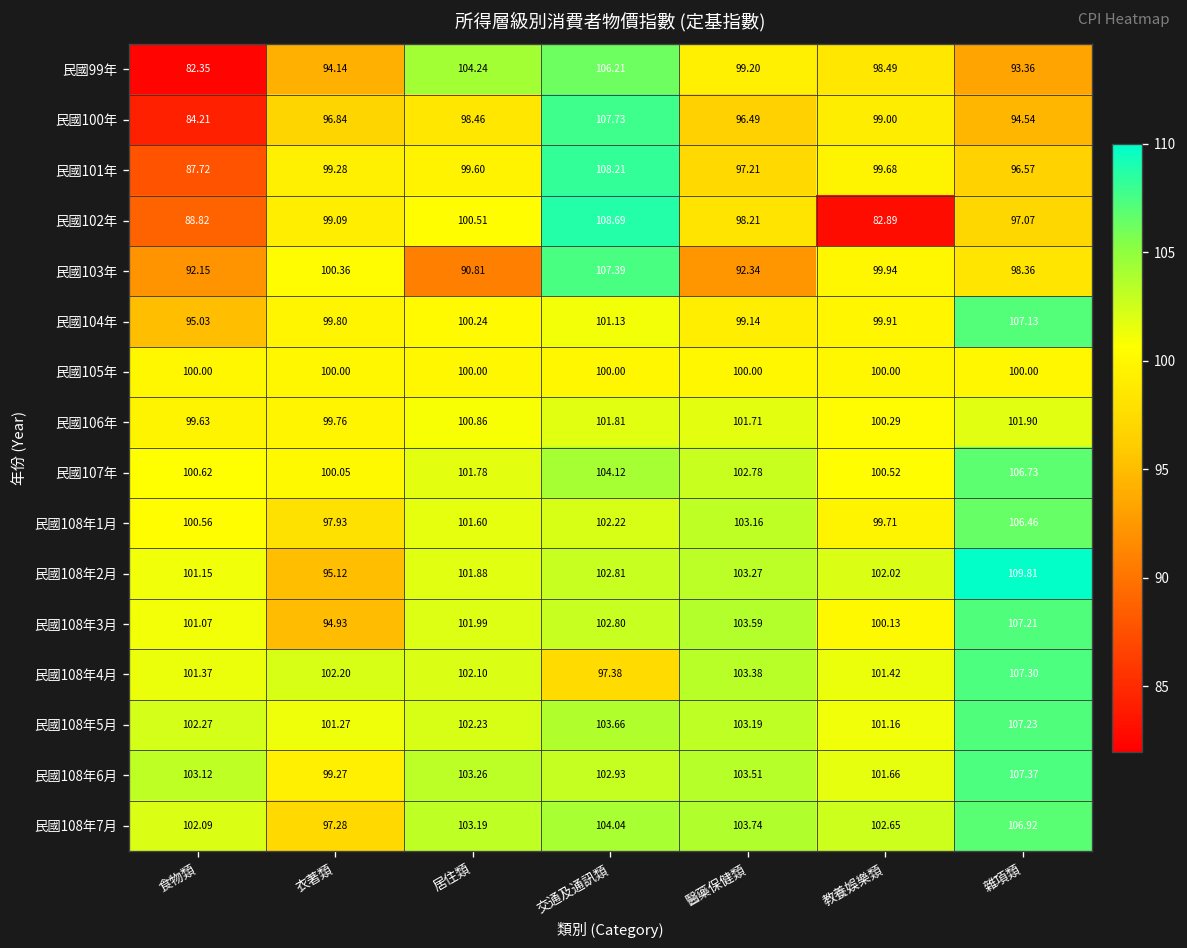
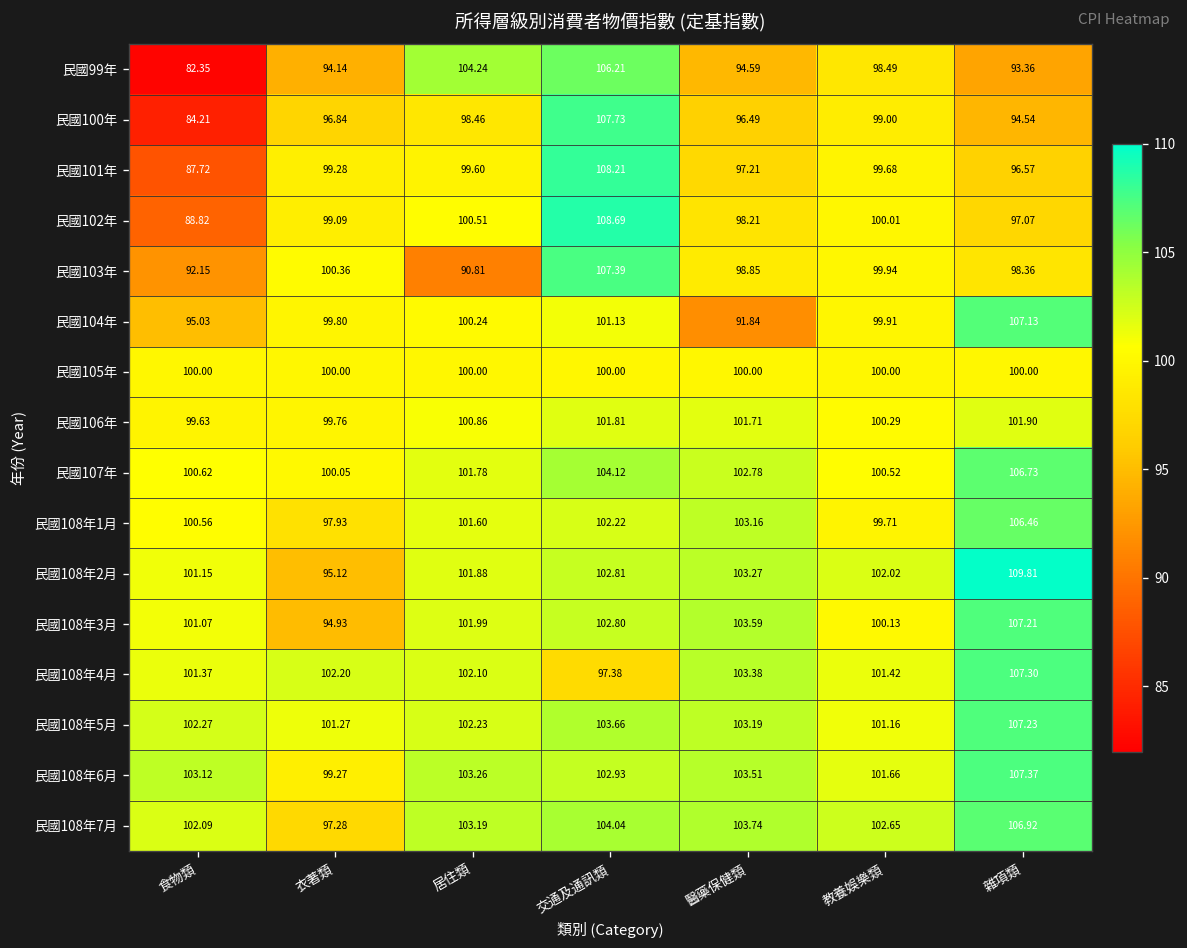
  {
    "民國99年": {
      "食物類": 82.35,
      "衣著類": 94.14,
      "居住類": 104.24,
      "交通及通訊類": 106.21,
-     "醫藥保健類": 99.20,
+     "醫藥保健類": 94.59,
      "教養娛樂類": 98.49,
      "雜項類": 93.36
    },
    "民國100年": {
      "食物類": 84.21,
      "衣著類": 96.84,
      "居住類": 98.46,
      "交通及通訊類": 107.73,
      "醫藥保健類": 96.49,
      "教養娛樂類": 99.00,
      "雜項類": 94.54
    },
    "民國101年": {
      "食物類": 87.72,
      "衣著類": 99.28,
      "居住類": 99.60,
      "交通及通訊類": 108.21,
      "醫藥保健類": 97.21,
      "教養娛樂類": 99.68,
      "雜項類": 96.57
    },
    "民國102年": {
      "食物類": 88.82,
      "衣著類": 99.09,
      "居住類": 100.51,
      "交通及通訊類": 108.69,
      "醫藥保健類": 98.21,
-     "教養娛樂類": 82.89,
+     "教養娛樂類": 100.01,
      "雜項類": 97.07
    },
    "民國103年": {
      "食物類": 92.15,
      "衣著類": 100.36,
      "居住類": 90.81,
      "交通及通訊類": 107.39,
-     "醫藥保健類": 92.34,
+     "醫藥保健類": 98.85,
      "教養娛樂類": 99.94,
      "雜項類": 98.36
    },
    "民國104年": {
      "食物類": 95.03,
      "衣著類": 99.80,
      "居住類": 100.24,
      "交通及通訊類": 101.13,
-     "醫藥保健類": 99.14,
+     "醫藥保健類": 91.84,
      "教養娛樂類": 99.91,
      "雜項類": 107.13
    },
    "民國105年": {
      "食物類": 100.00,
      "衣著類": 100.00,
      "居住類": 100.00,
      "交通及通訊類": 100.00,
      "醫藥保健類": 100.00,
      "教養娛樂類": 100.00,
      "雜項類": 100.00
    },
    "民國106年": {
      "食物類": 99.63,
      "衣著類": 99.76,
      "居住類": 100.86,
      "交通及通訊類": 101.81,
      "醫藥保健類": 101.71,
      "教養娛樂類": 100.29,
      "雜項類": 101.90
    },
    "民國107年": {
      "食物類": 100.62,
      "衣著類": 100.05,
      "居住類": 101.78,
      "交通及通訊類": 104.12,
      "醫藥保健類": 102.78,
      "教養娛樂類": 100.52,
      "雜項類": 106.73
    },
    "民國108年1月": {
      "食物類": 100.56,
      "衣著類": 97.93,
      "居住類": 101.60,
      "交通及通訊類": 102.22,
      "醫藥保健類": 103.16,
      "教養娛樂類": 99.71,
      "雜項類": 106.46
    },
    "民國108年2月": {
      "食物類": 101.15,
      "衣著類": 95.12,
      "居住類": 101.88,
      "交通及通訊類": 102.81,
      "醫藥保健類": 103.27,
      "教養娛樂類": 102.02,
      "雜項類": 109.81
    },
    "民國108年3月": {
      "食物類": 101.07,
      "衣著類": 94.93,
      "居住類": 101.99,
      "交通及通訊類": 102.80,
      "醫藥保健類": 103.59,
      "教養娛樂類": 100.13,
      "雜項類": 107.21
    },
    "民國108年4月": {
      "食物類": 101.37,
      "衣著類": 102.20,
      "居住類": 102.10,
      "交通及通訊類": 97.38,
      "醫藥保健類": 103.38,
      "教養娛樂類": 101.42,
      "雜項類": 107.30
    },
    "民國108年5月": {
      "食物類": 102.27,
      "衣著類": 101.27,
      "居住類": 102.23,
      "交通及通訊類": 103.66,
      "醫藥保健類": 103.19,
      "教養娛樂類": 101.16,
      "雜項類": 107.23
    },
    "民國108年6月": {
      "食物類": 103.12,
      "衣著類": 99.27,
      "居住類": 103.26,
      "交通及通訊類": 102.93,
      "醫藥保健類": 103.51,
      "教養娛樂類": 101.66,
      "雜項類": 107.37
    },
    "民國108年7月": {
      "食物類": 102.09,
      "衣著類": 97.28,
      "居住類": 103.19,
      "交通及通訊類": 104.04,
      "醫藥保健類": 103.74,
      "教養娛樂類": 102.65,
      "雜項類": 106.92
    }
  }
